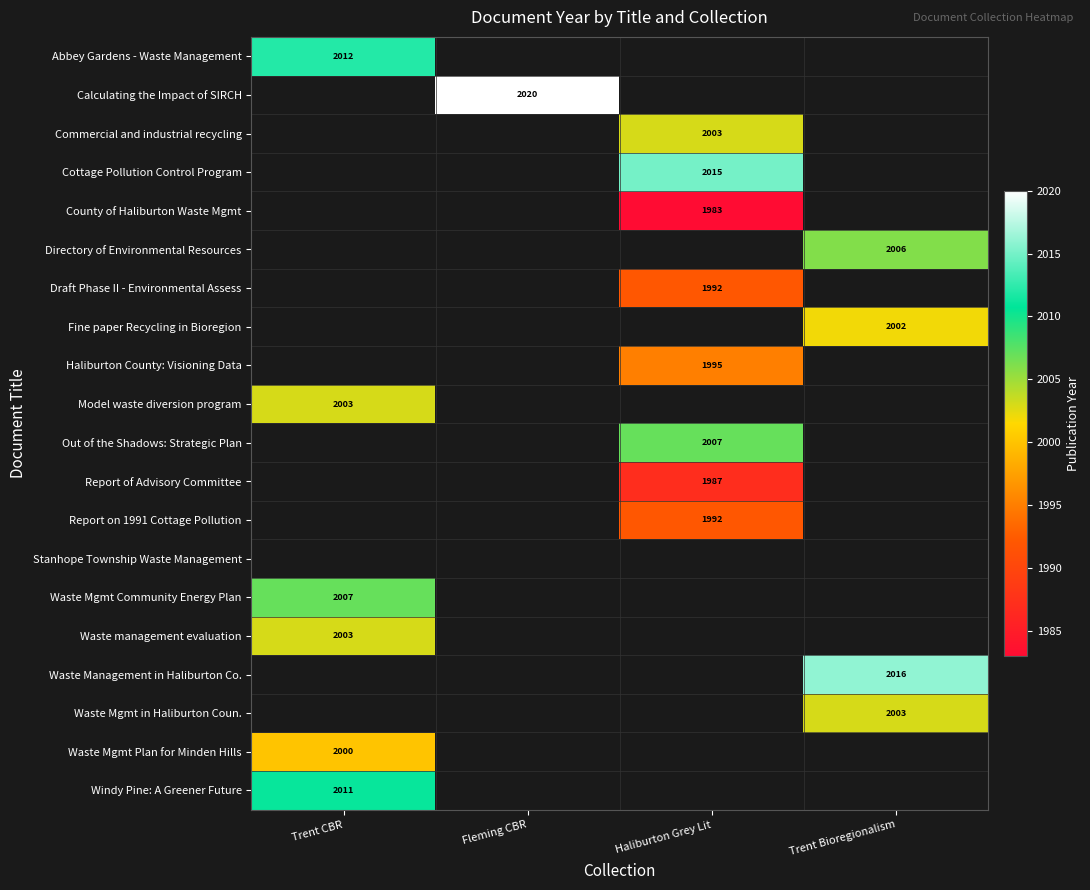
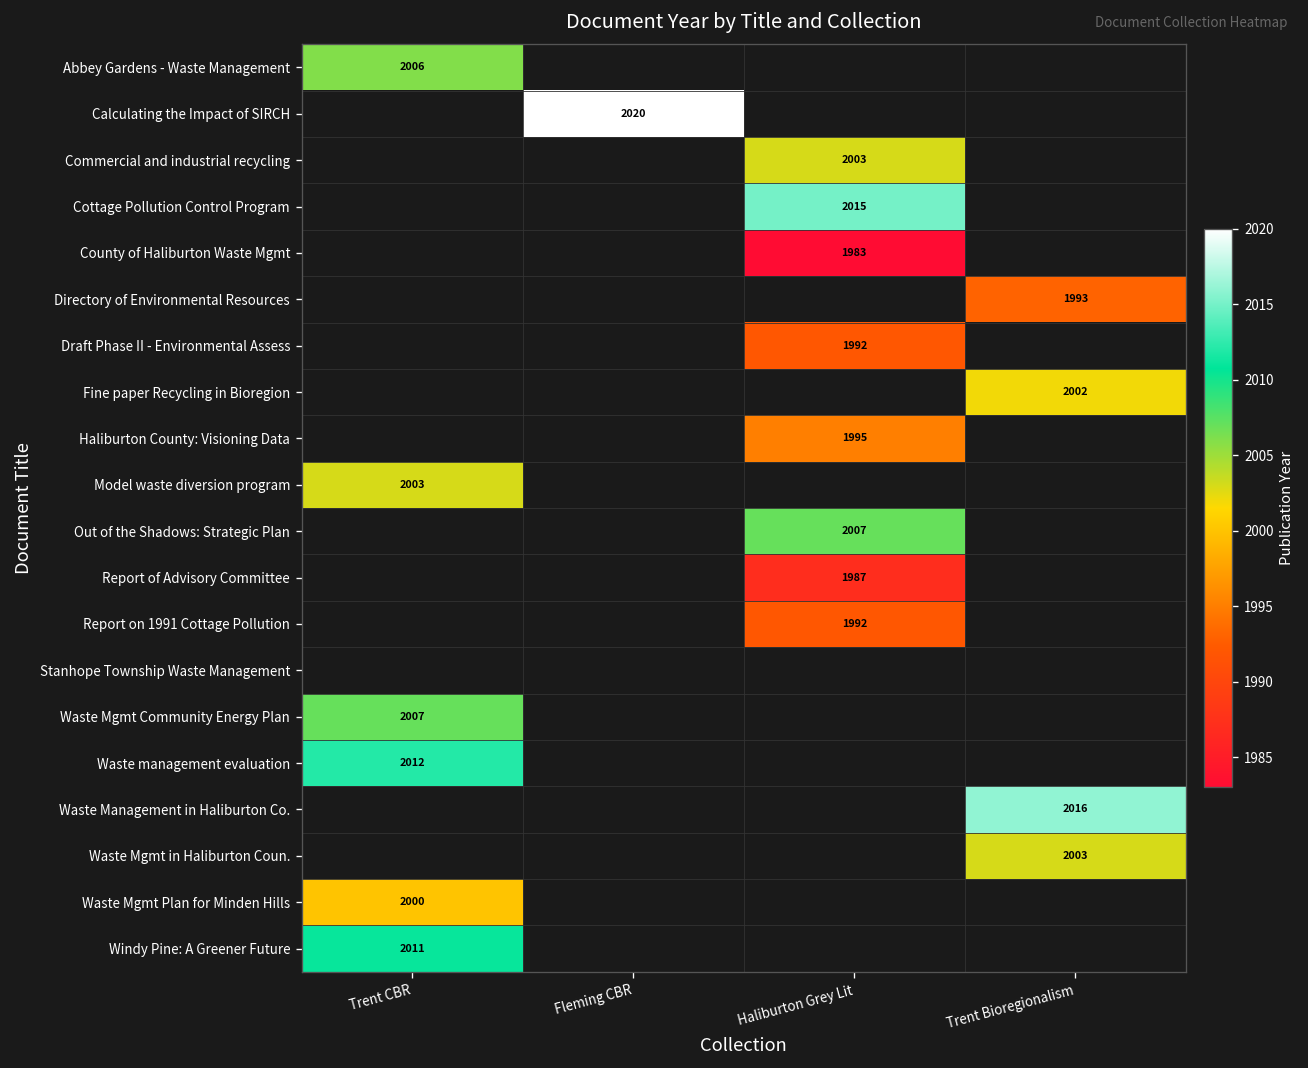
  {
    "Abbey Gardens - Waste Management": {
-     "Trent CBR": 2012
+     "Trent CBR": 2006
    },
    "Calculating the Impact of SIRCH": {
      "Fleming CBR": 2020
    },
    "Commercial and industrial recycling": {
      "Haliburton Grey Lit": 2003
    },
    "Cottage Pollution Control Program": {
      "Haliburton Grey Lit": 2015
    },
    "County of Haliburton Waste Mgmt": {
      "Haliburton Grey Lit": 1983
    },
    "Directory of Environmental Resources": {
-     "Trent Bioregionalism": 2006
+     "Trent Bioregionalism": 1993
    },
    "Draft Phase II - Environmental Assess": {
      "Haliburton Grey Lit": 1992
    },
    "Fine paper Recycling in Bioregion": {
      "Trent Bioregionalism": 2002
    },
    "Haliburton County: Visioning Data": {
      "Haliburton Grey Lit": 1995
    },
    "Model waste diversion program": {
      "Trent CBR": 2003
    },
    "Out of the Shadows: Strategic Plan": {
      "Haliburton Grey Lit": 2007
    },
    "Report of Advisory Committee": {
      "Haliburton Grey Lit": 1987
    },
    "Report on 1991 Cottage Pollution": {
      "Haliburton Grey Lit": 1992
    },
    "Waste Mgmt Community Energy Plan": {
      "Trent CBR": 2007
    },
    "Waste management evaluation": {
-     "Trent CBR": 2003
+     "Trent CBR": 2012
    },
    "Waste Management in Haliburton Co.": {
      "Trent Bioregionalism": 2016
    },
    "Waste Mgmt in Haliburton Coun.": {
      "Trent Bioregionalism": 2003
    },
    "Waste Mgmt Plan for Minden Hills": {
      "Trent CBR": 2000
    },
    "Windy Pine: A Greener Future": {
      "Trent CBR": 2011
    }
  }
